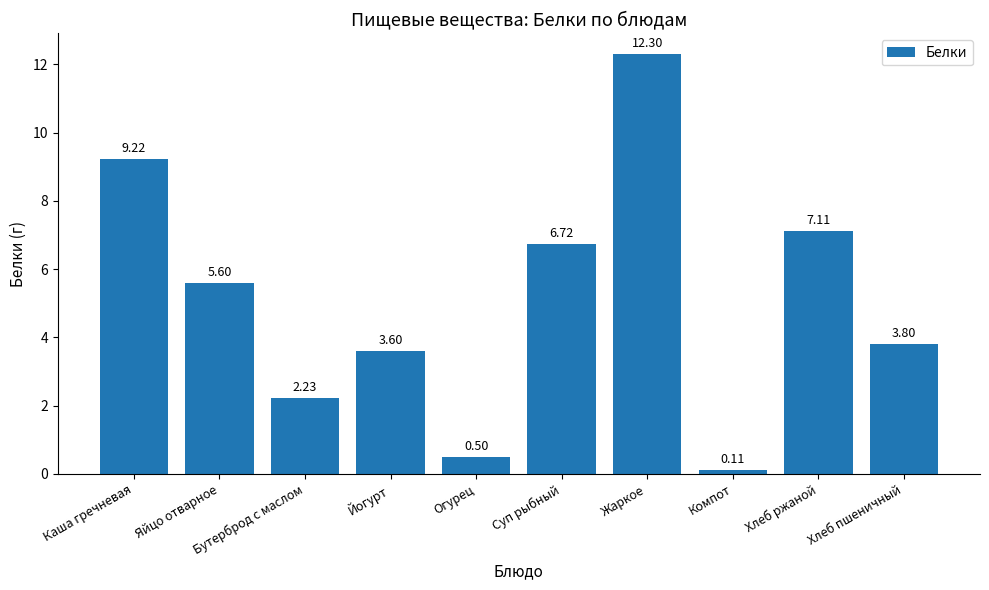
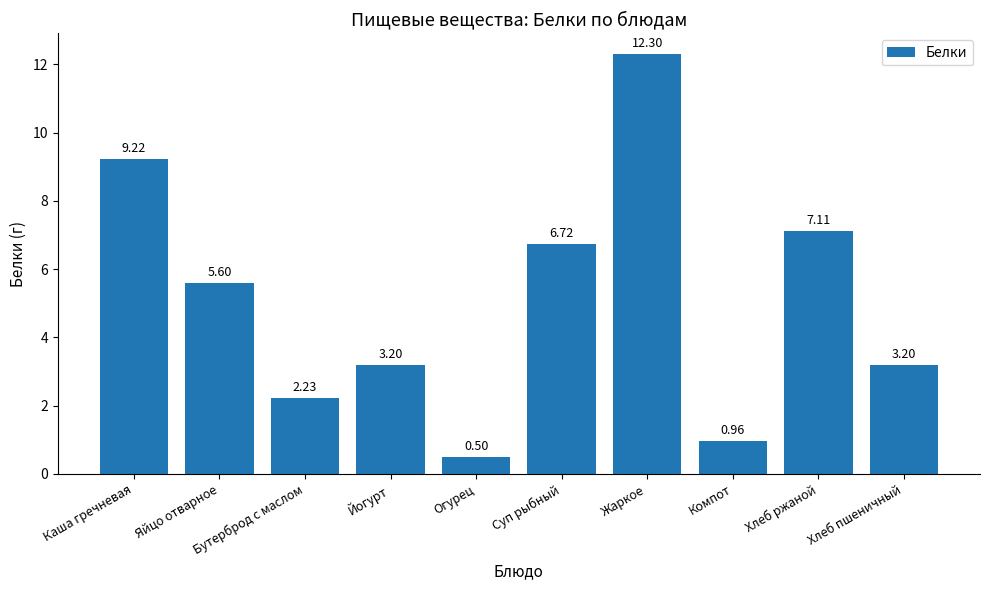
  {
    "Каша гречневая": 9.22,
    "Яйцо отварное": 5.60,
    "Бутерброд с маслом": 2.23,
-   "Йогурт": 3.60,
+   "Йогурт": 3.20,
    "Огурец": 0.50,
    "Суп рыбный": 6.72,
    "Жаркое": 12.30,
-   "Компот": 0.11,
+   "Компот": 0.96,
    "Хлеб ржаной": 7.11,
-   "Хлеб пшеничный": 3.80
+   "Хлеб пшеничный": 3.20
  }
